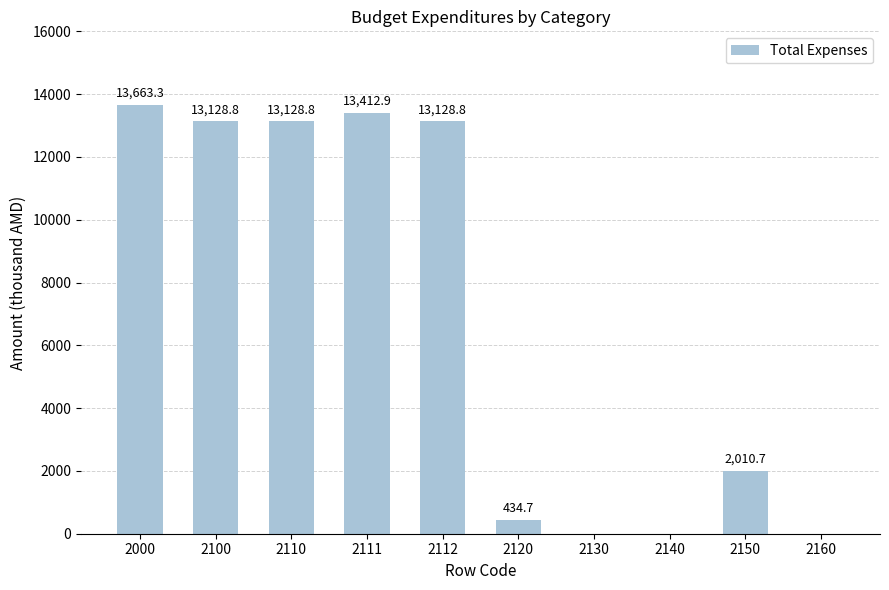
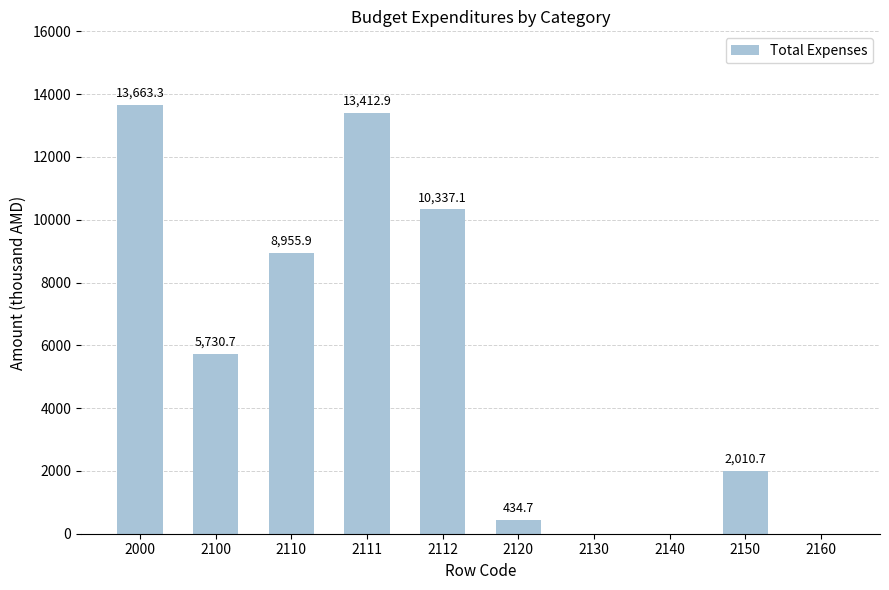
  {
    "2000": "13,663.3",
-   "2100": "13,128.8",
-   "2110": "13,128.8",
+   "2100": "5,730.7",
+   "2110": "8,955.9",
    "2111": "13,412.9",
-   "2112": "13,128.8",
+   "2112": "10,337.1",
    "2120": "434.7",
    "2150": "2,010.7"
  }
